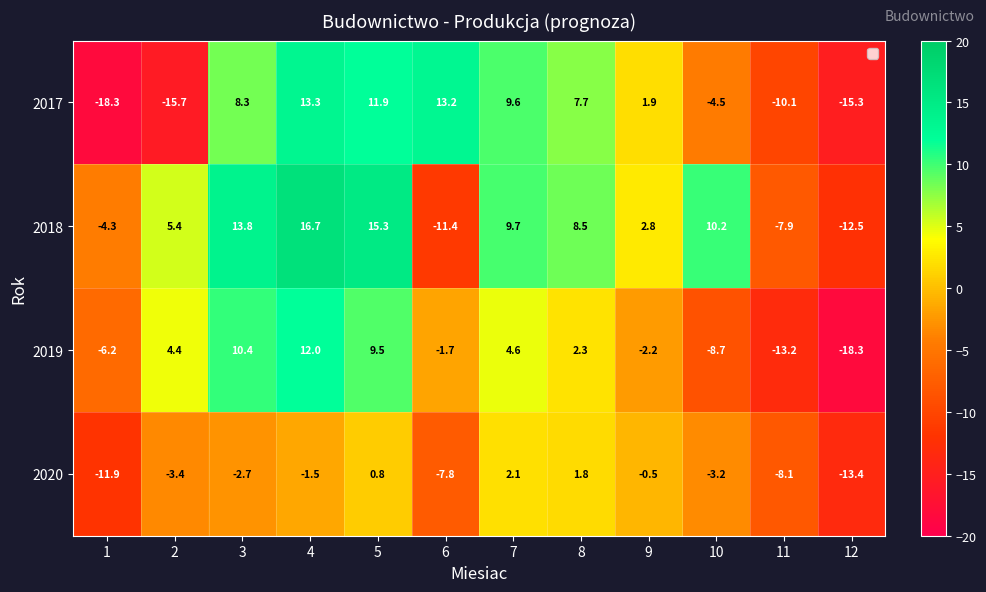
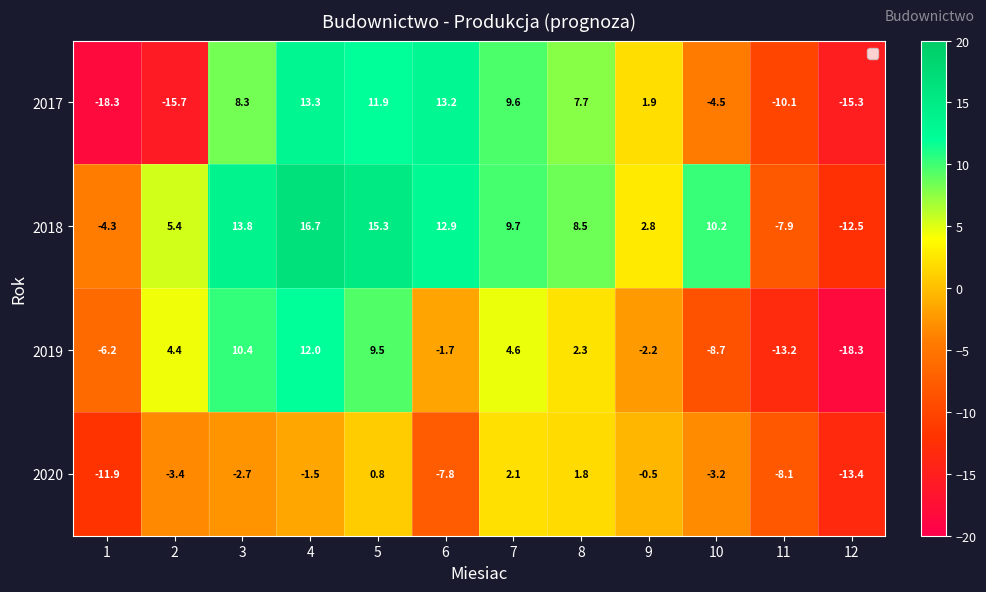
  {
    "2017": {
      "1": -18.3,
      "2": -15.7,
      "3": 8.3,
      "4": 13.3,
      "5": 11.9,
      "6": 13.2,
      "7": 9.6,
      "8": 7.7,
      "9": 1.9,
      "10": -4.5,
      "11": -10.1,
      "12": -15.3
    },
    "2018": {
      "1": -4.3,
      "2": 5.4,
      "3": 13.8,
      "4": 16.7,
      "5": 15.3,
-     "6": -11.4,
+     "6": 12.9,
      "7": 9.7,
      "8": 8.5,
      "9": 2.8,
      "10": 10.2,
      "11": -7.9,
      "12": -12.5
    },
    "2019": {
      "1": -6.2,
      "2": 4.4,
      "3": 10.4,
      "4": 12.0,
      "5": 9.5,
      "6": -1.7,
      "7": 4.6,
      "8": 2.3,
      "9": -2.2,
      "10": -8.7,
      "11": -13.2,
      "12": -18.3
    },
    "2020": {
      "1": -11.9,
      "2": -3.4,
      "3": -2.7,
      "4": -1.5,
      "5": 0.8,
      "6": -7.8,
      "7": 2.1,
      "8": 1.8,
      "9": -0.5,
      "10": -3.2,
      "11": -8.1,
      "12": -13.4
    }
  }
